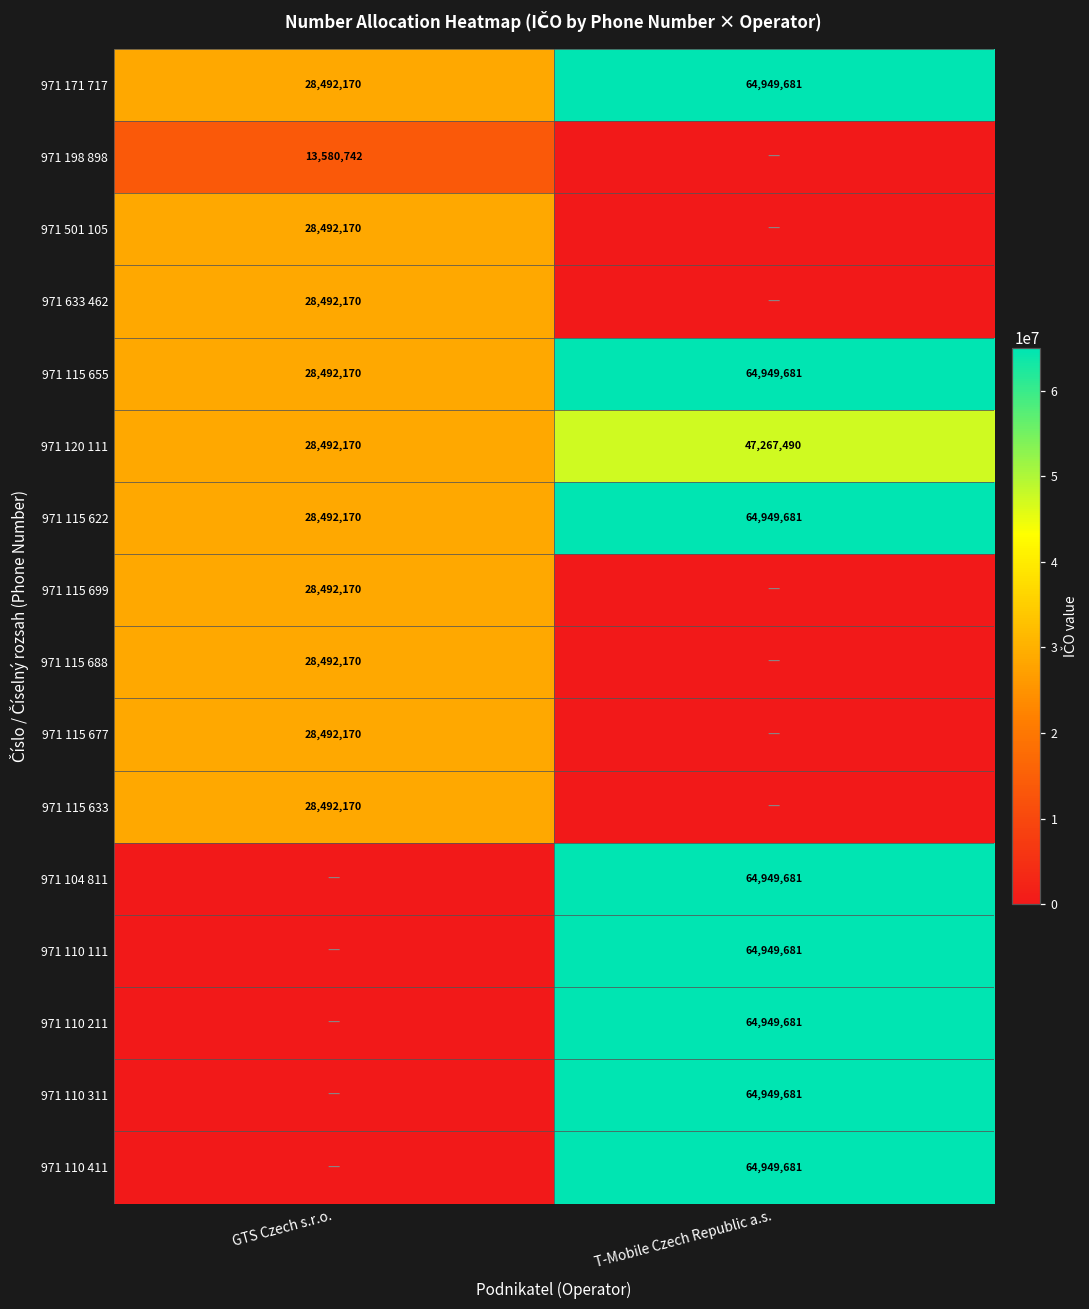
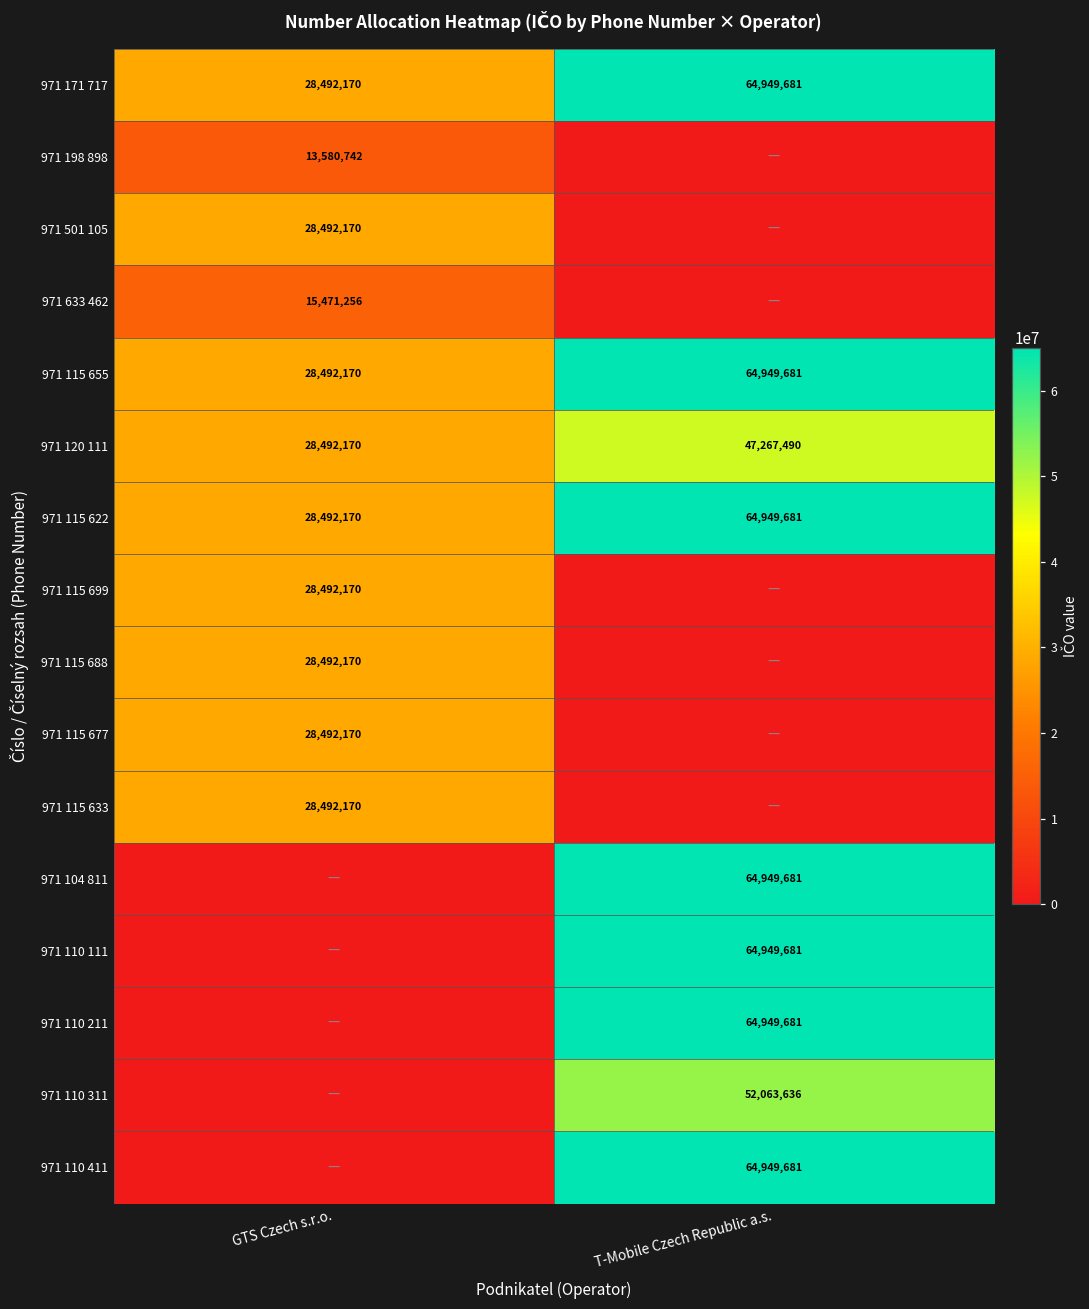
  {
    "971 171 717": {
      "GTS Czech s.r.o.": "28,492,170",
      "T-Mobile Czech Republic a.s.": "64,949,681"
    },
    "971 198 898": {
      "GTS Czech s.r.o.": "13,580,742"
    },
    "971 501 105": {
      "GTS Czech s.r.o.": "28,492,170"
    },
    "971 633 462": {
-     "GTS Czech s.r.o.": "28,492,170"
+     "GTS Czech s.r.o.": "15,471,256"
    },
    "971 115 655": {
      "GTS Czech s.r.o.": "28,492,170",
      "T-Mobile Czech Republic a.s.": "64,949,681"
    },
    "971 120 111": {
      "GTS Czech s.r.o.": "28,492,170",
      "T-Mobile Czech Republic a.s.": "47,267,490"
    },
    "971 115 622": {
      "GTS Czech s.r.o.": "28,492,170",
      "T-Mobile Czech Republic a.s.": "64,949,681"
    },
    "971 115 699": {
      "GTS Czech s.r.o.": "28,492,170"
    },
    "971 115 688": {
      "GTS Czech s.r.o.": "28,492,170"
    },
    "971 115 677": {
      "GTS Czech s.r.o.": "28,492,170"
    },
    "971 115 633": {
      "GTS Czech s.r.o.": "28,492,170"
    },
    "971 104 811": {
      "T-Mobile Czech Republic a.s.": "64,949,681"
    },
    "971 110 111": {
      "T-Mobile Czech Republic a.s.": "64,949,681"
    },
    "971 110 211": {
      "T-Mobile Czech Republic a.s.": "64,949,681"
    },
    "971 110 311": {
-     "T-Mobile Czech Republic a.s.": "64,949,681"
+     "T-Mobile Czech Republic a.s.": "52,063,636"
    },
    "971 110 411": {
      "T-Mobile Czech Republic a.s.": "64,949,681"
    }
  }
